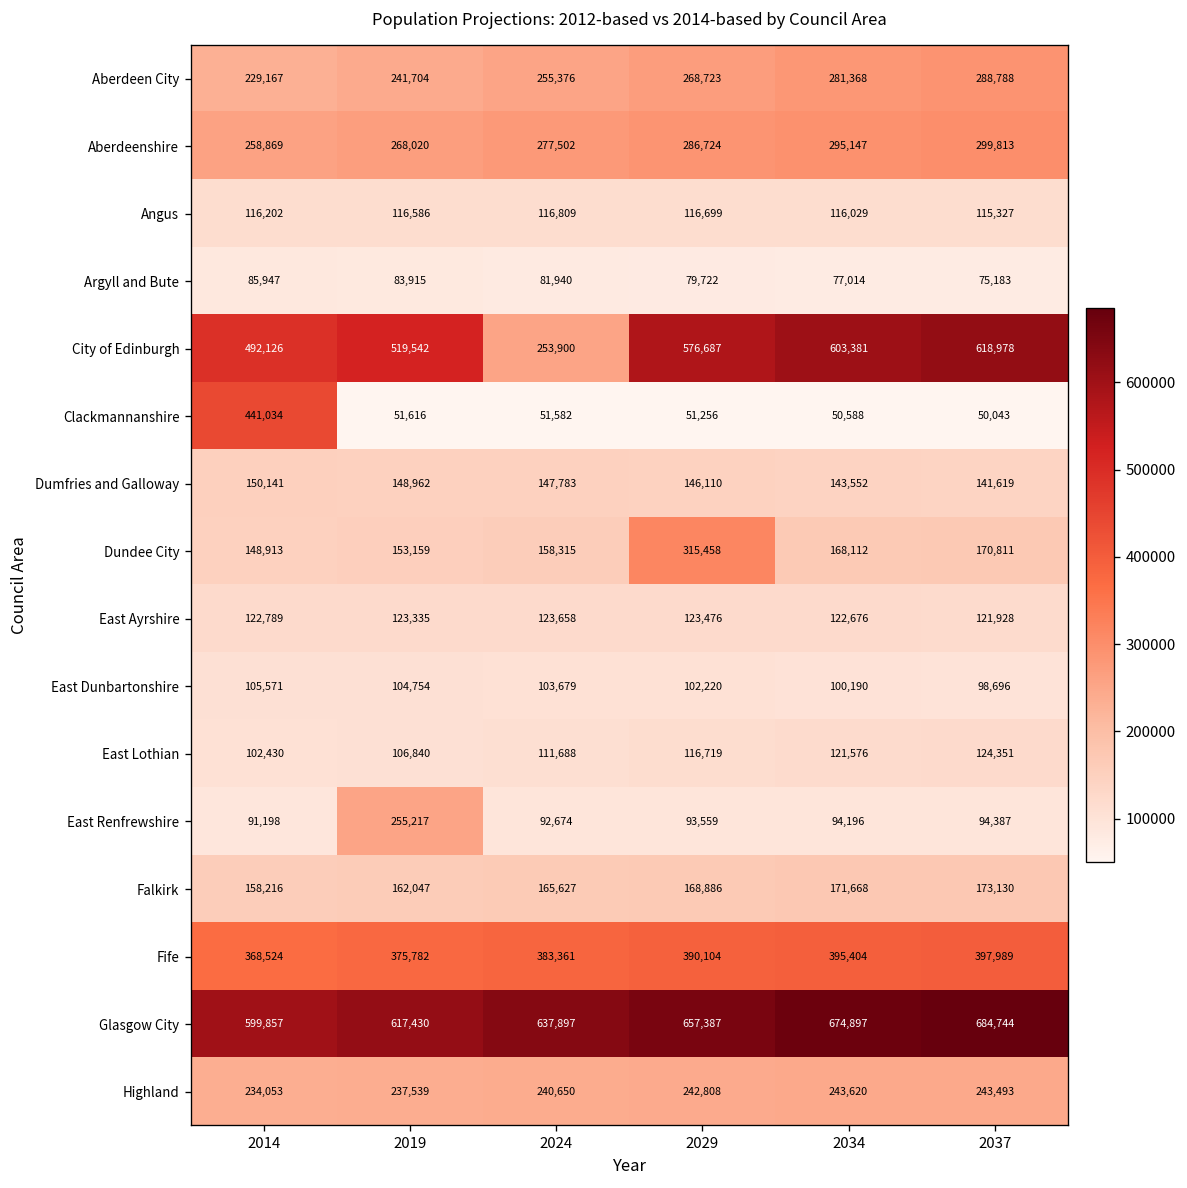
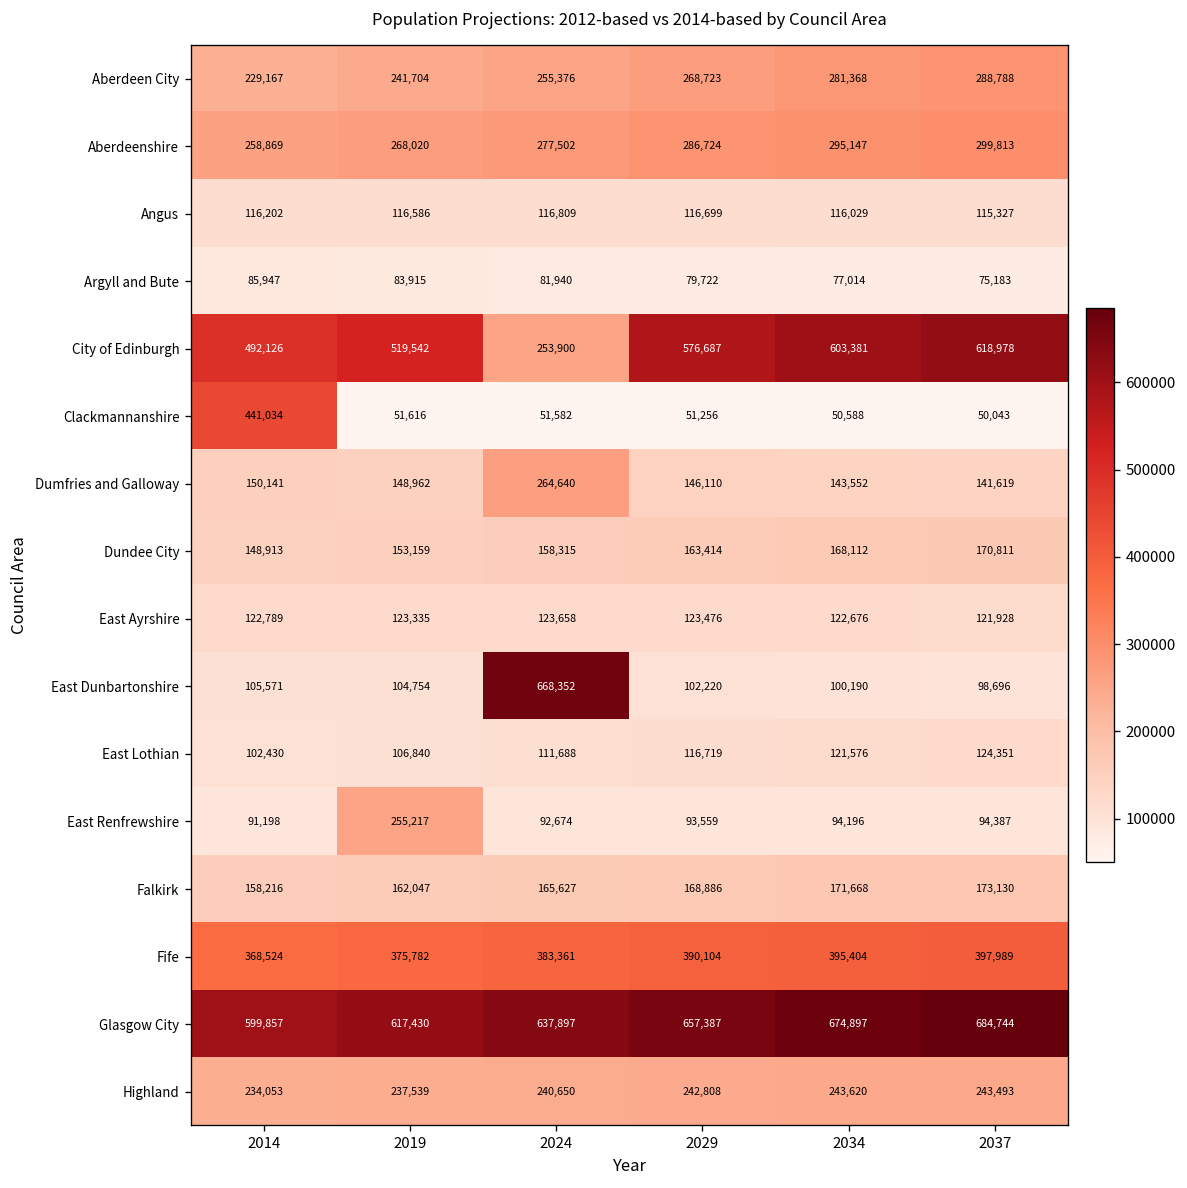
  {
    "Aberdeen City": {
      "2014": "229,167",
      "2019": "241,704",
      "2024": "255,376",
      "2029": "268,723",
      "2034": "281,368",
      "2037": "288,788"
    },
    "Aberdeenshire": {
      "2014": "258,869",
      "2019": "268,020",
      "2024": "277,502",
      "2029": "286,724",
      "2034": "295,147",
      "2037": "299,813"
    },
    "Angus": {
      "2014": "116,202",
      "2019": "116,586",
      "2024": "116,809",
      "2029": "116,699",
      "2034": "116,029",
      "2037": "115,327"
    },
    "Argyll and Bute": {
      "2014": "85,947",
      "2019": "83,915",
      "2024": "81,940",
      "2029": "79,722",
      "2034": "77,014",
      "2037": "75,183"
    },
    "City of Edinburgh": {
      "2014": "492,126",
      "2019": "519,542",
      "2024": "253,900",
      "2029": "576,687",
      "2034": "603,381",
      "2037": "618,978"
    },
    "Clackmannanshire": {
      "2014": "441,034",
      "2019": "51,616",
      "2024": "51,582",
      "2029": "51,256",
      "2034": "50,588",
      "2037": "50,043"
    },
    "Dumfries and Galloway": {
      "2014": "150,141",
      "2019": "148,962",
-     "2024": "147,783",
+     "2024": "264,640",
      "2029": "146,110",
      "2034": "143,552",
      "2037": "141,619"
    },
    "Dundee City": {
      "2014": "148,913",
      "2019": "153,159",
      "2024": "158,315",
-     "2029": "315,458",
+     "2029": "163,414",
      "2034": "168,112",
      "2037": "170,811"
    },
    "East Ayrshire": {
      "2014": "122,789",
      "2019": "123,335",
      "2024": "123,658",
      "2029": "123,476",
      "2034": "122,676",
      "2037": "121,928"
    },
    "East Dunbartonshire": {
      "2014": "105,571",
      "2019": "104,754",
-     "2024": "103,679",
+     "2024": "668,352",
      "2029": "102,220",
      "2034": "100,190",
      "2037": "98,696"
    },
    "East Lothian": {
      "2014": "102,430",
      "2019": "106,840",
      "2024": "111,688",
      "2029": "116,719",
      "2034": "121,576",
      "2037": "124,351"
    },
    "East Renfrewshire": {
      "2014": "91,198",
      "2019": "255,217",
      "2024": "92,674",
      "2029": "93,559",
      "2034": "94,196",
      "2037": "94,387"
    },
    "Falkirk": {
      "2014": "158,216",
      "2019": "162,047",
      "2024": "165,627",
      "2029": "168,886",
      "2034": "171,668",
      "2037": "173,130"
    },
    "Fife": {
      "2014": "368,524",
      "2019": "375,782",
      "2024": "383,361",
      "2029": "390,104",
      "2034": "395,404",
      "2037": "397,989"
    },
    "Glasgow City": {
      "2014": "599,857",
      "2019": "617,430",
      "2024": "637,897",
      "2029": "657,387",
      "2034": "674,897",
      "2037": "684,744"
    },
    "Highland": {
      "2014": "234,053",
      "2019": "237,539",
      "2024": "240,650",
      "2029": "242,808",
      "2034": "243,620",
      "2037": "243,493"
    }
  }
